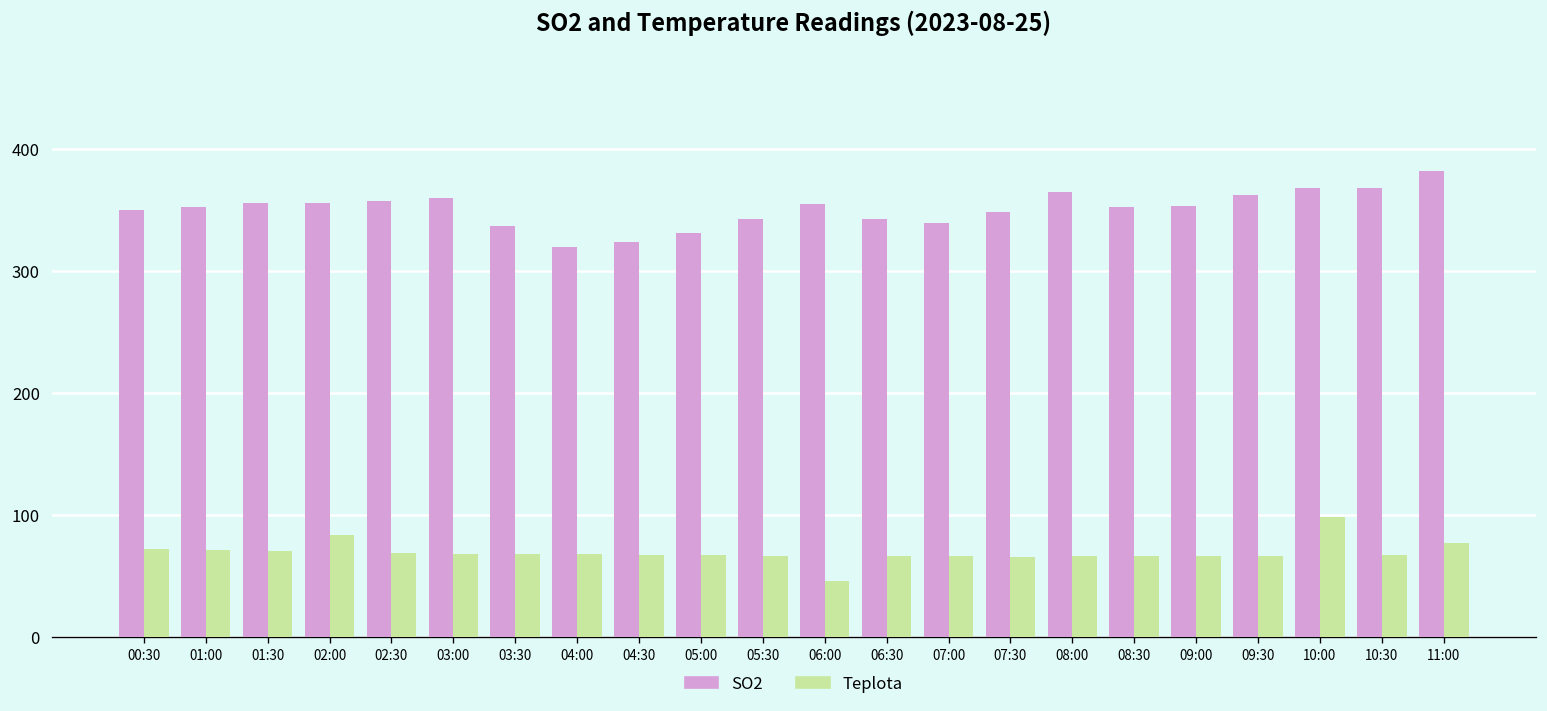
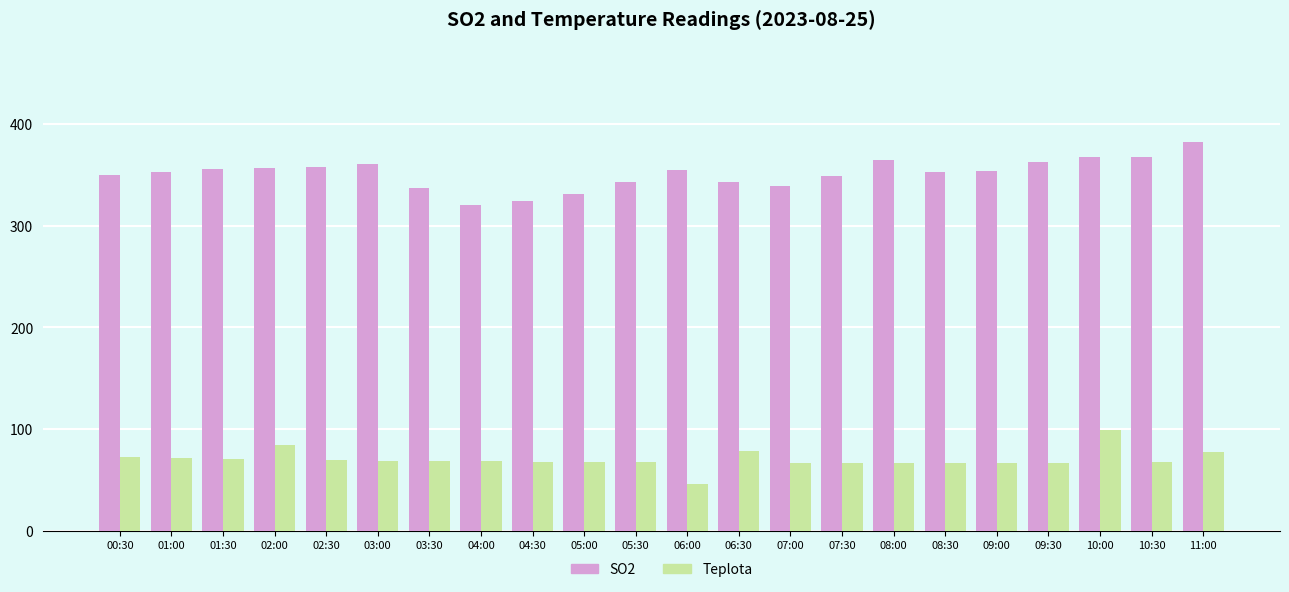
  {
    "SO2": {
      "00:30": 350,
      "01:00": 352,
      "01:30": 356,
      "02:00": 356,
      "02:30": 358,
      "03:00": 360,
      "03:30": 337,
      "04:00": 320,
      "04:30": 324,
      "05:00": 331,
      "05:30": 343,
      "06:00": 355,
      "06:30": 343,
      "07:00": 339,
      "07:30": 348,
      "08:00": 365,
      "08:30": 353,
      "09:00": 354,
      "09:30": 362,
      "10:00": 368,
      "10:30": 368,
      "11:00": 382
    },
    "Teplota": {
      "00:30": 72,
      "01:00": 71,
      "01:30": 71,
      "02:00": 84,
      "02:30": 69,
      "03:00": 69,
      "03:30": 68,
      "04:00": 68,
      "04:30": 68,
      "05:00": 67,
      "05:30": 67,
      "06:00": 46,
-     "06:30": 67,
+     "06:30": 78,
      "07:00": 66,
      "07:30": 66,
      "08:00": 66,
      "08:30": 66,
      "09:00": 67,
      "09:30": 67,
      "10:00": 99,
      "10:30": 68,
      "11:00": 78
    }
  }
